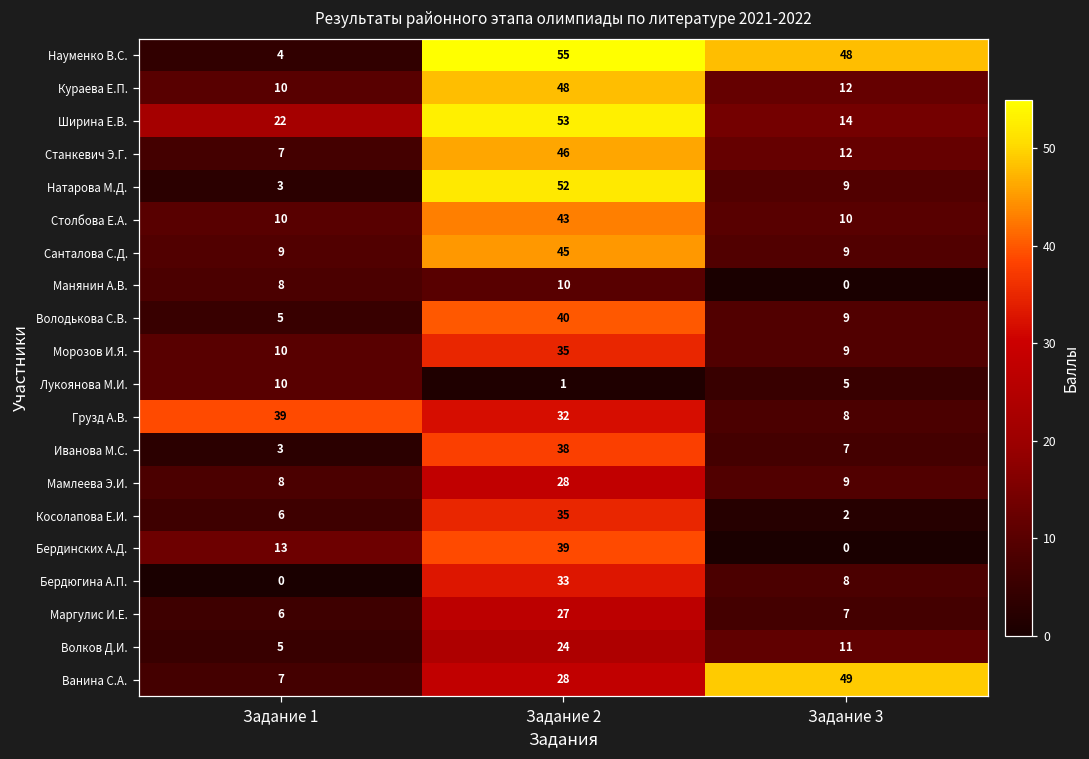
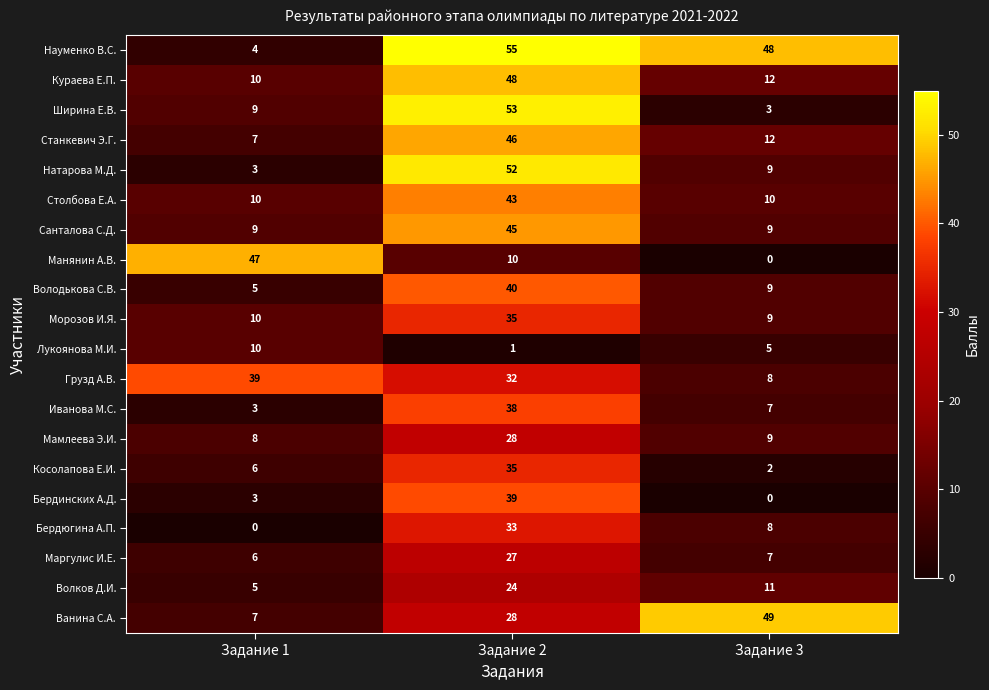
  {
    "Науменко В.С.": {
      "Задание 1": 4,
      "Задание 2": 55,
      "Задание 3": 48
    },
    "Кураева Е.П.": {
      "Задание 1": 10,
      "Задание 2": 48,
      "Задание 3": 12
    },
    "Ширина Е.В.": {
-     "Задание 1": 22,
+     "Задание 1": 9,
      "Задание 2": 53,
-     "Задание 3": 14
+     "Задание 3": 3
    },
    "Станкевич Э.Г.": {
      "Задание 1": 7,
      "Задание 2": 46,
      "Задание 3": 12
    },
    "Натарова М.Д.": {
      "Задание 1": 3,
      "Задание 2": 52,
      "Задание 3": 9
    },
    "Столбова Е.А.": {
      "Задание 1": 10,
      "Задание 2": 43,
      "Задание 3": 10
    },
    "Санталова С.Д.": {
      "Задание 1": 9,
      "Задание 2": 45,
      "Задание 3": 9
    },
    "Манянин А.В.": {
-     "Задание 1": 8,
+     "Задание 1": 47,
      "Задание 2": 10,
      "Задание 3": 0
    },
    "Володькова С.В.": {
      "Задание 1": 5,
      "Задание 2": 40,
      "Задание 3": 9
    },
    "Морозов И.Я.": {
      "Задание 1": 10,
      "Задание 2": 35,
      "Задание 3": 9
    },
    "Лукоянова М.И.": {
      "Задание 1": 10,
      "Задание 2": 1,
      "Задание 3": 5
    },
    "Грузд А.В.": {
      "Задание 1": 39,
      "Задание 2": 32,
      "Задание 3": 8
    },
    "Иванова М.С.": {
      "Задание 1": 3,
      "Задание 2": 38,
      "Задание 3": 7
    },
    "Мамлеева Э.И.": {
      "Задание 1": 8,
      "Задание 2": 28,
      "Задание 3": 9
    },
    "Косолапова Е.И.": {
      "Задание 1": 6,
      "Задание 2": 35,
      "Задание 3": 2
    },
    "Бердинских А.Д.": {
-     "Задание 1": 13,
+     "Задание 1": 3,
      "Задание 2": 39,
      "Задание 3": 0
    },
    "Бердюгина А.П.": {
      "Задание 1": 0,
      "Задание 2": 33,
      "Задание 3": 8
    },
    "Маргулис И.Е.": {
      "Задание 1": 6,
      "Задание 2": 27,
      "Задание 3": 7
    },
    "Волков Д.И.": {
      "Задание 1": 5,
      "Задание 2": 24,
      "Задание 3": 11
    },
    "Ванина С.А.": {
      "Задание 1": 7,
      "Задание 2": 28,
      "Задание 3": 49
    }
  }
